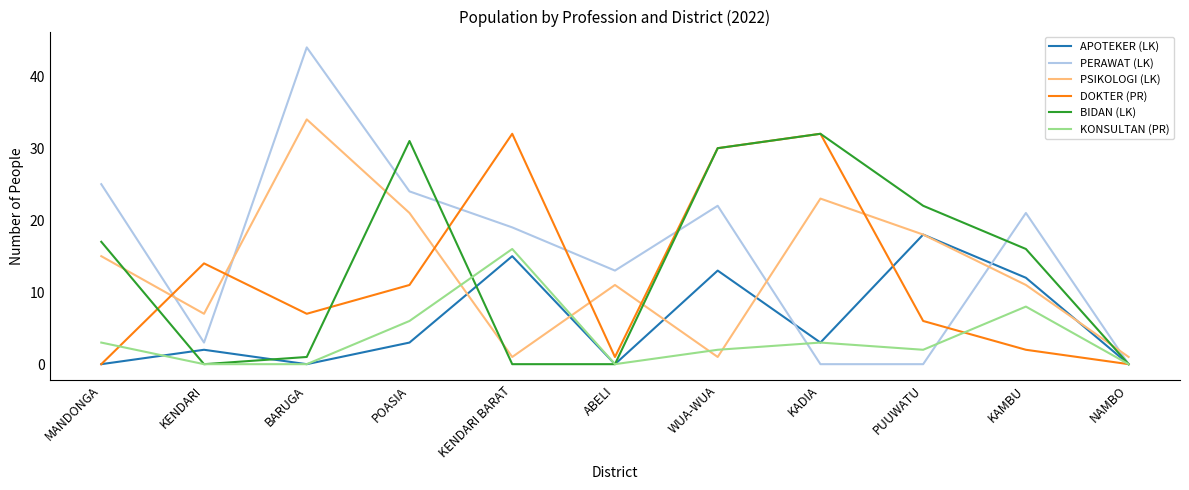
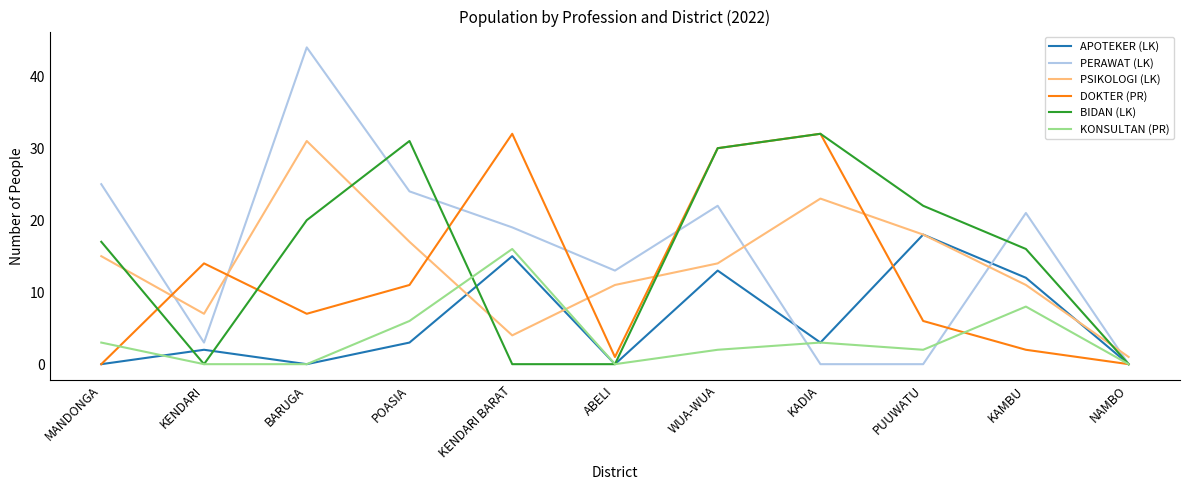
  {
    "APOTEKER (LK)": {
      "KENDARI": 2,
      "POASIA": 3,
      "KENDARI BARAT": 15,
      "WUA-WUA": 13,
      "KAMBU": 12
    },
    "PERAWAT (LK)": {
      "MANDONGA": 25,
      "KENDARI": 3,
      "BARUGA": 44,
      "POASIA": 24,
      "KENDARI BARAT": 19,
      "ABELI": 13,
      "WUA-WUA": 22,
      "KADIA": 0,
      "PUUWATU": 0,
      "KAMBU": 21
    },
    "PSIKOLOGI (LK)": {
      "MANDONGA": 15,
      "KENDARI": 7,
-     "BARUGA": 34,
-     "POASIA": 21,
-     "KENDARI BARAT": 1,
+     "BARUGA": 31,
+     "POASIA": 17,
+     "KENDARI BARAT": 4,
      "ABELI": 11,
-     "WUA-WUA": 1,
+     "WUA-WUA": 14,
      "KADIA": 23,
      "KAMBU": 11,
      "NAMBO": 1
    },
    "DOKTER (PR)": {
      "KENDARI": 14,
      "BARUGA": 7,
      "POASIA": 11,
      "KENDARI BARAT": 32,
      "ABELI": 1,
      "PUUWATU": 6,
      "KAMBU": 2
    },
    "BIDAN (LK)": {
      "MANDONGA": 17,
-     "BARUGA": 1,
+     "BARUGA": 20,
      "POASIA": 31,
      "KENDARI BARAT": 0,
      "PUUWATU": 22,
      "KAMBU": 16
    },
    "KONSULTAN (PR)": {
      "MANDONGA": 3,
      "POASIA": 6,
      "KENDARI BARAT": 16,
      "WUA-WUA": 2,
      "PUUWATU": 2,
      "KAMBU": 8
    }
  }
